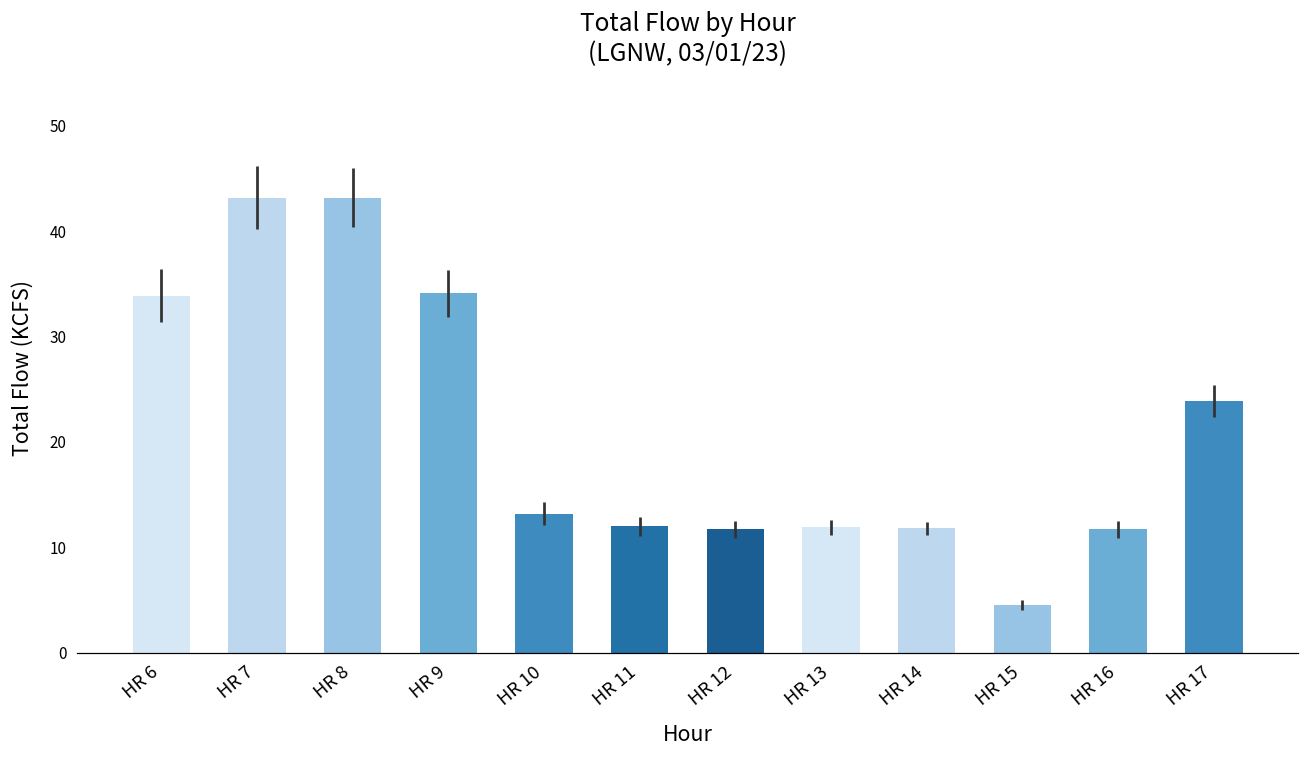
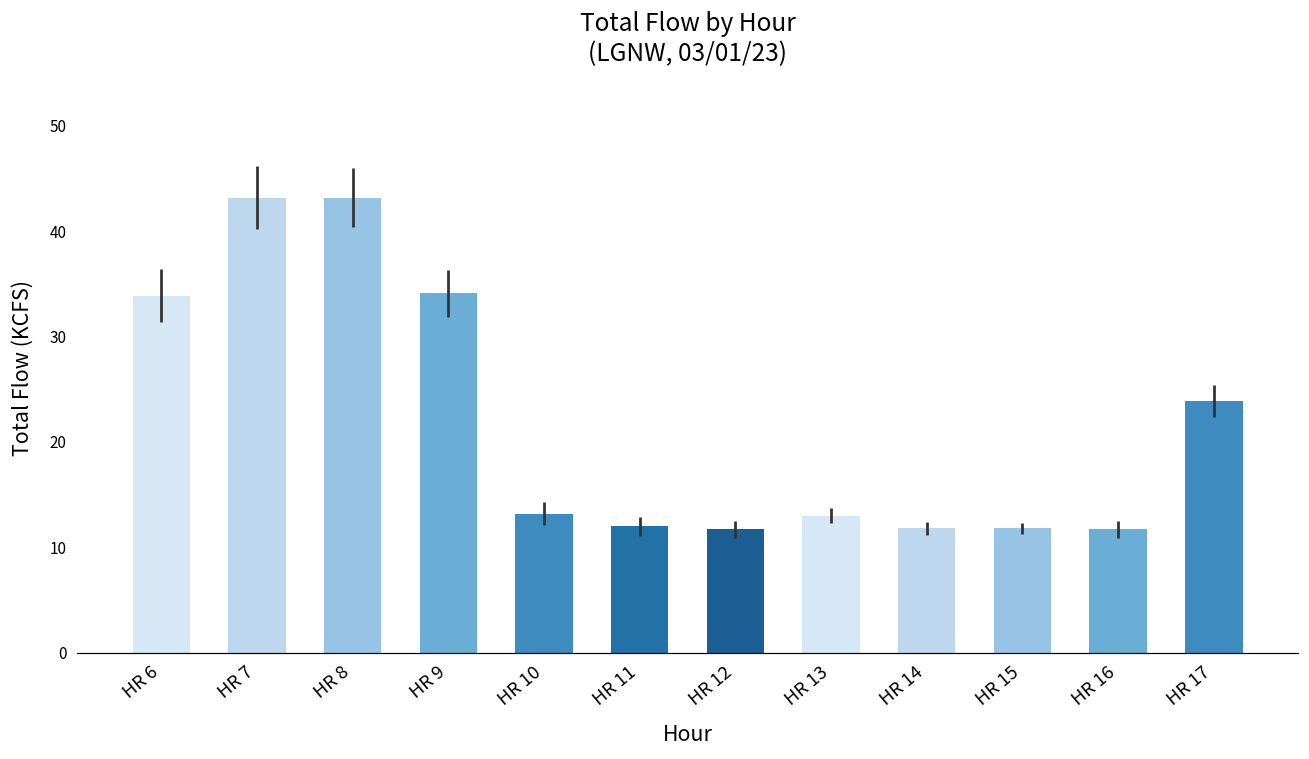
  {
    "HR 6": 34,
    "HR 7": 43,
    "HR 8": 43,
    "HR 9": 34,
    "HR 10": 13,
    "HR 11": 12,
    "HR 12": 12,
-   "HR 13": 12,
+   "HR 13": 13,
    "HR 14": 12,
-   "HR 15": 5,
+   "HR 15": 12,
    "HR 16": 12,
    "HR 17": 24
  }
